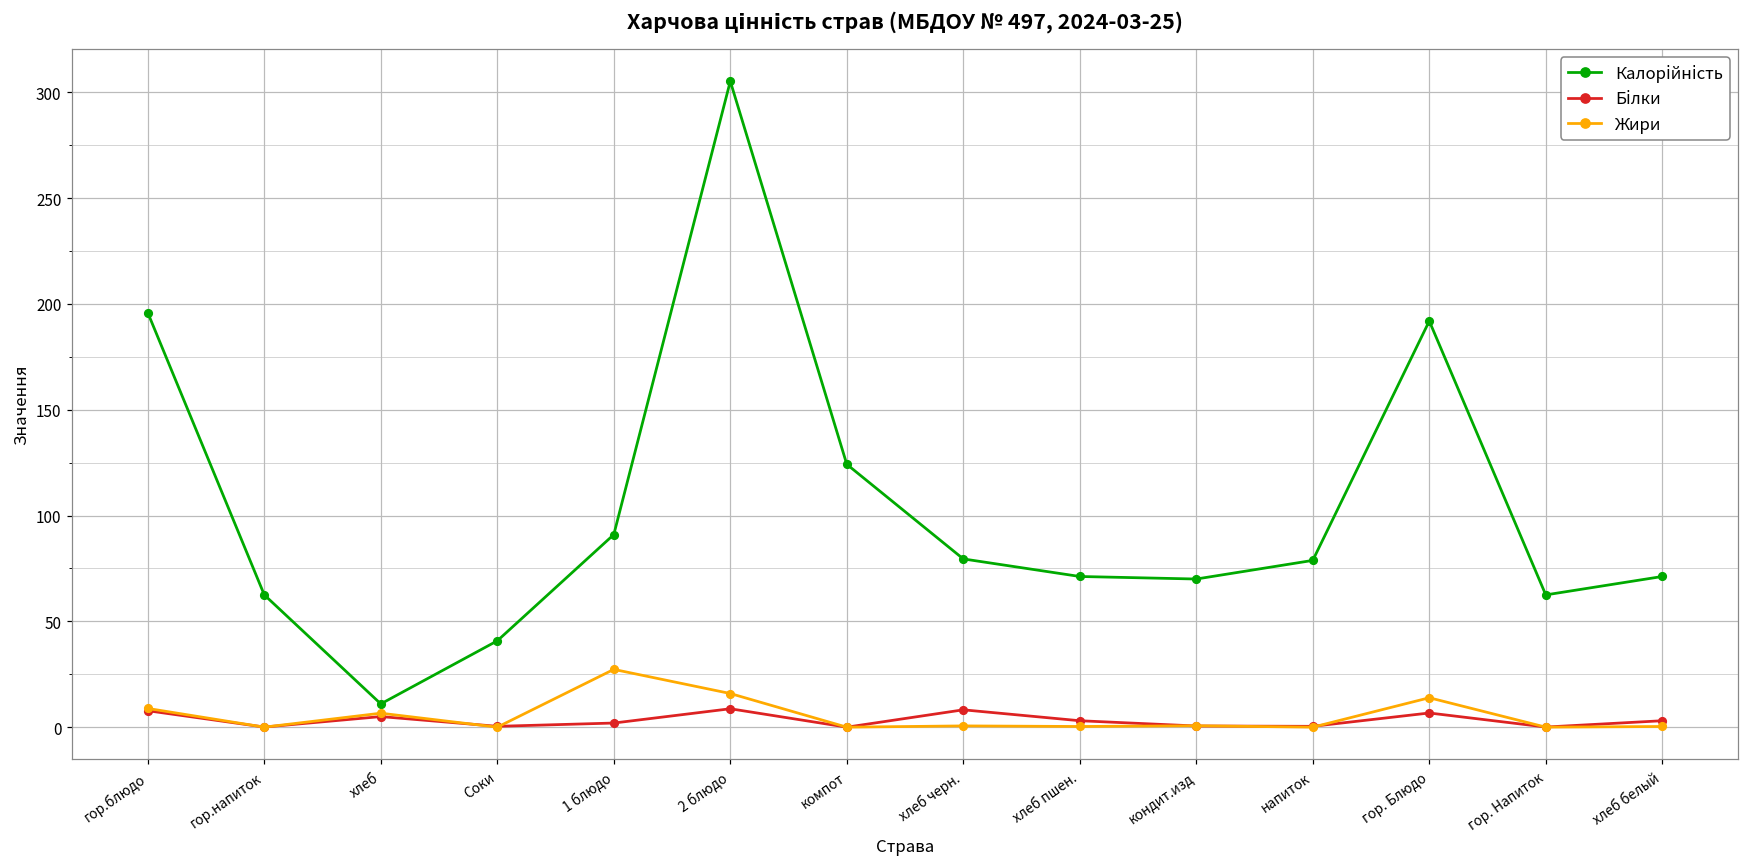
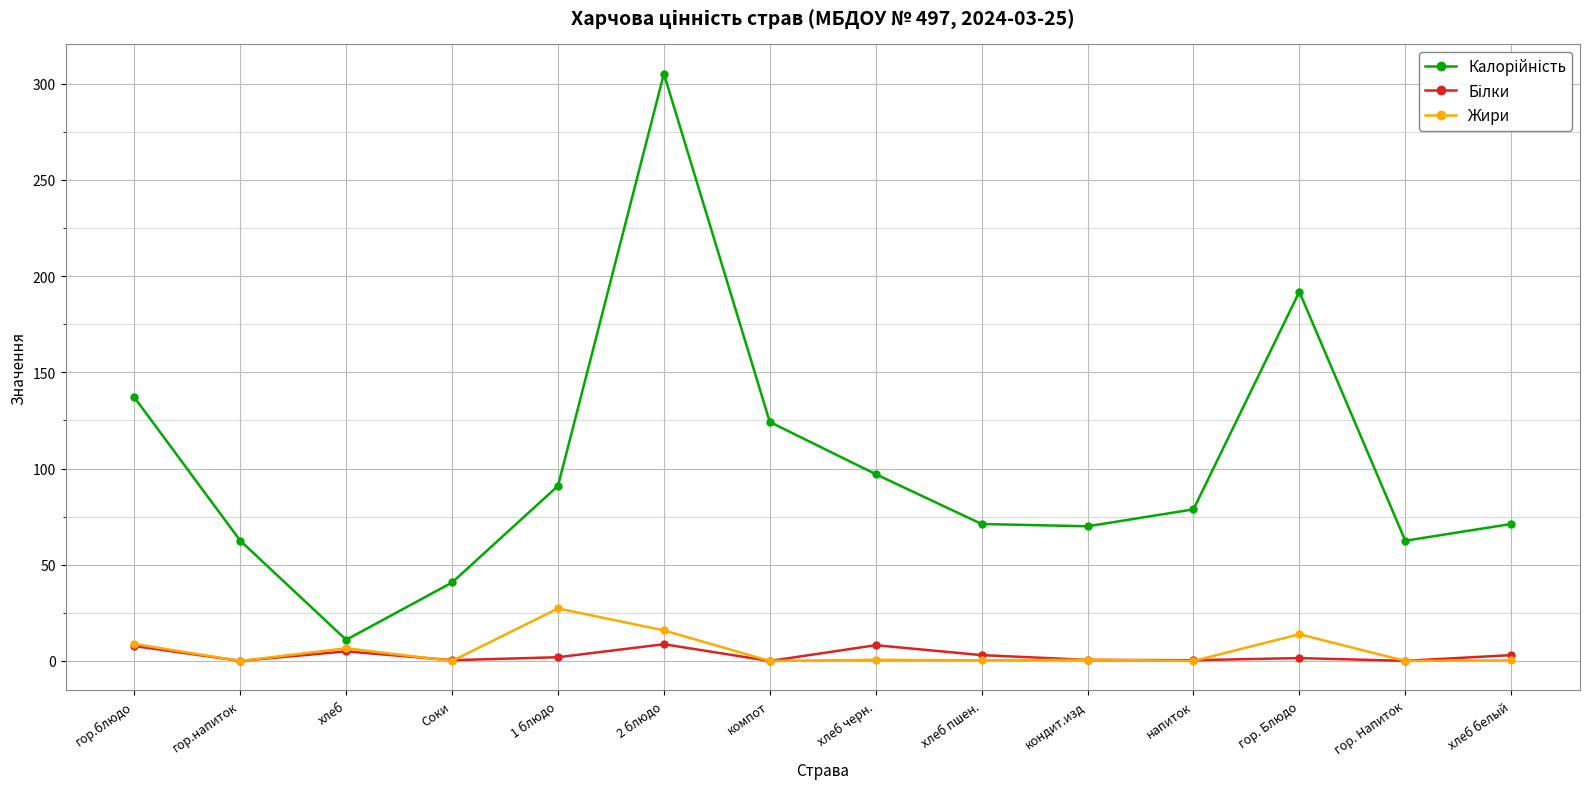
  {
    "Калорійність": {
-     "гор.блюдо": 196,
+     "гор.блюдо": 137,
      "гор.напиток": 63,
      "хлеб": 11,
      "Соки": 41,
      "1 блюдо": 91,
      "2 блюдо": 305,
      "компот": 124,
-     "хлеб черн.": 80,
+     "хлеб черн.": 97,
      "хлеб пшен.": 71,
      "кондит.изд": 70,
      "напиток": 79,
      "гор. Блюдо": 192,
      "гор. Напиток": 63,
      "хлеб белый": 71
    },
    "Білки": {
      "хлеб": 5,
      "1 блюдо": 2,
      "2 блюдо": 9,
      "хлеб черн.": 8,
      "хлеб пшен.": 3,
-     "гор. Блюдо": 7,
+     "гор. Блюдо": 2,
      "хлеб белый": 3
    },
    "Жири": {
      "хлеб": 7,
      "1 блюдо": 27,
      "2 блюдо": 16,
      "хлеб черн.": 1,
      "хлеб пшен.": 0,
      "гор. Блюдо": 14,
      "хлеб белый": 0
    }
  }
